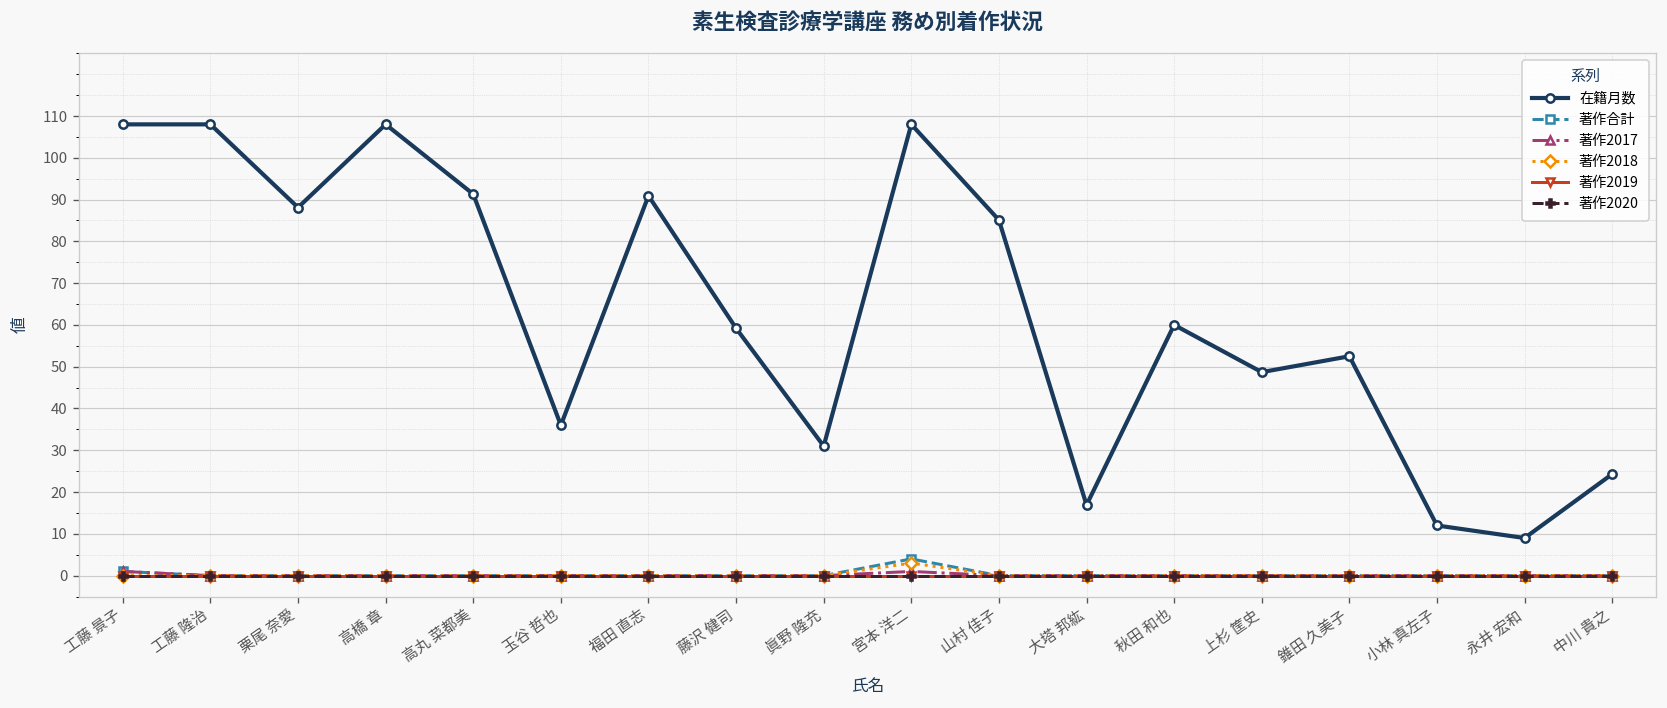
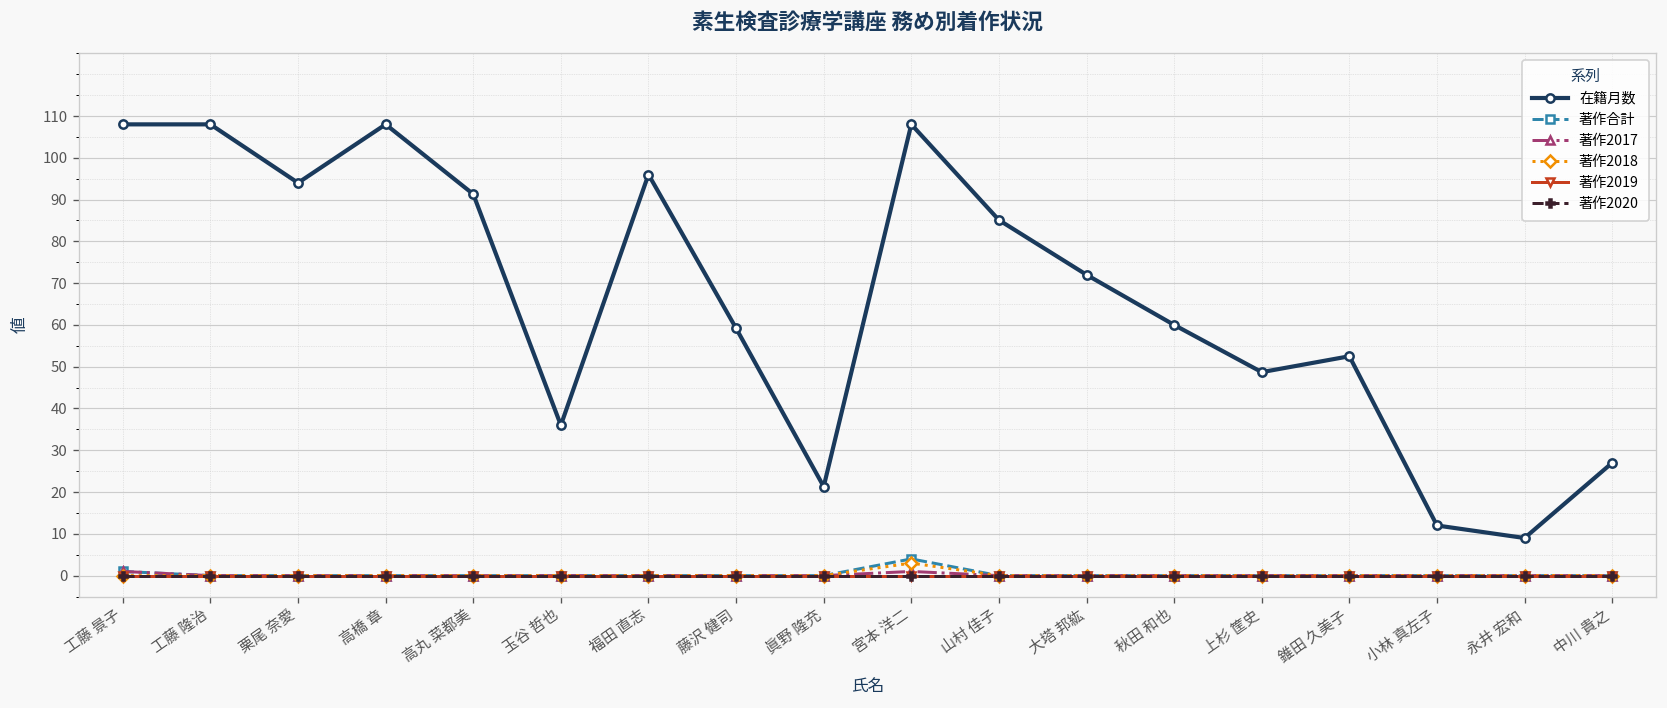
  {
    "在籍月数": {
      "工藤 景子": 108,
      "工藤 隆治": 108,
-     "栗尾 奈愛": 88,
+     "栗尾 奈愛": 94,
      "高橋 章": 108,
      "高丸 菜都美": 91,
      "玉谷 哲也": 36,
-     "福田 直志": 91,
+     "福田 直志": 96,
      "藤沢 健司": 59,
-     "眞野 隆充": 31,
+     "眞野 隆充": 21,
      "宮本 洋二": 108,
      "山村 佳子": 85,
-     "大塔 邦紘": 17,
+     "大塔 邦紘": 72,
      "秋田 和也": 60,
      "上杉 筐史": 49,
      "錐田 久美子": 53,
      "小林 真左子": 12,
      "永井 宏和": 9,
-     "中川 貴之": 24
+     "中川 貴之": 27
    },
    "著作合計": {
      "宮本 洋二": 4
    },
    "著作2017": {
      "宮本 洋二": 1
    },
    "著作2018": {
      "宮本 洋二": 3
    },
    "著作2020": {
      "宮本 洋二": 0
    }
  }
